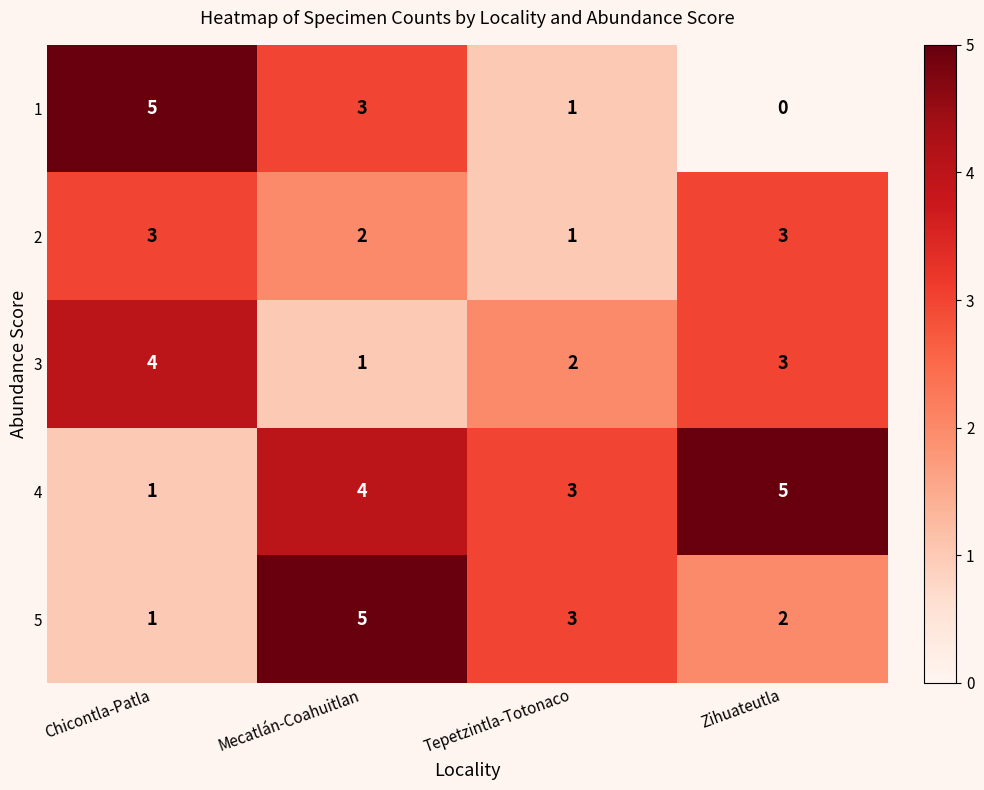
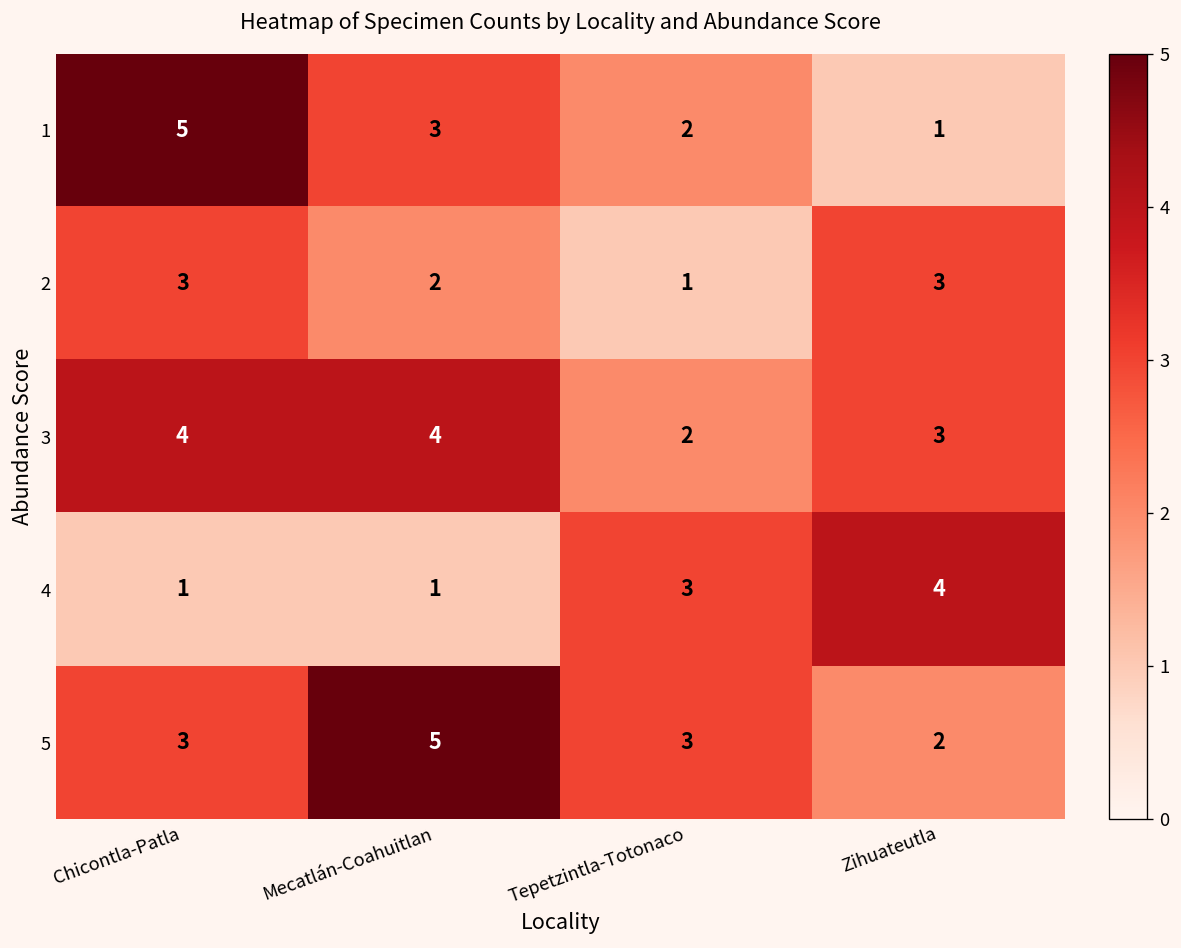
  {
    "1": {
      "Chicontla-Patla": 5,
      "Mecatlán-Coahuitlan": 3,
-     "Tepetzintla-Totonaco": 1,
-     "Zihuateutla": 0
+     "Tepetzintla-Totonaco": 2,
+     "Zihuateutla": 1
    },
    "2": {
      "Chicontla-Patla": 3,
      "Mecatlán-Coahuitlan": 2,
      "Tepetzintla-Totonaco": 1,
      "Zihuateutla": 3
    },
    "3": {
      "Chicontla-Patla": 4,
-     "Mecatlán-Coahuitlan": 1,
+     "Mecatlán-Coahuitlan": 4,
      "Tepetzintla-Totonaco": 2,
      "Zihuateutla": 3
    },
    "4": {
      "Chicontla-Patla": 1,
-     "Mecatlán-Coahuitlan": 4,
+     "Mecatlán-Coahuitlan": 1,
      "Tepetzintla-Totonaco": 3,
-     "Zihuateutla": 5
+     "Zihuateutla": 4
    },
    "5": {
-     "Chicontla-Patla": 1,
+     "Chicontla-Patla": 3,
      "Mecatlán-Coahuitlan": 5,
      "Tepetzintla-Totonaco": 3,
      "Zihuateutla": 2
    }
  }
